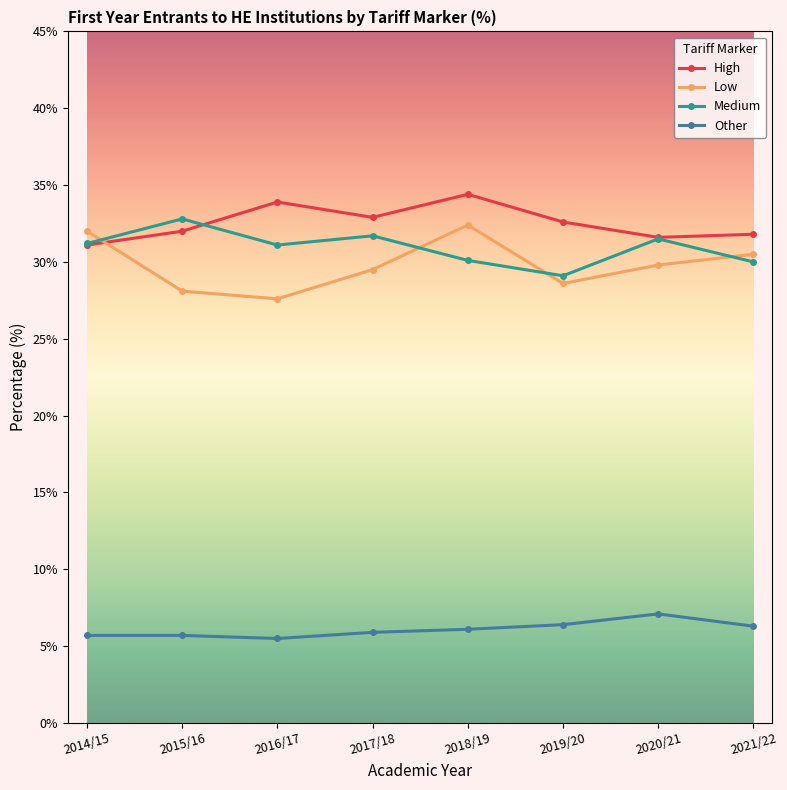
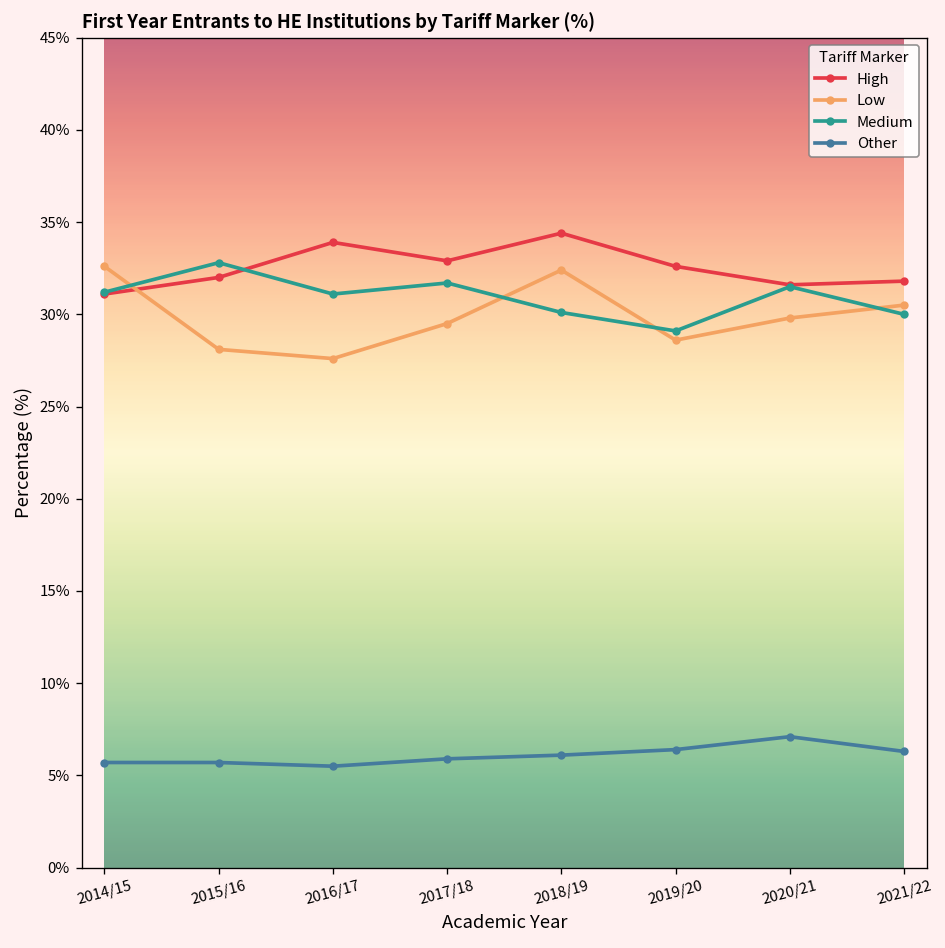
  {
    "High": {
      "2015/16": "32.0%",
      "2016/17": "33.9%",
      "2017/18": "32.9%",
      "2018/19": "34.4%",
      "2019/20": "32.6%",
      "2021/22": "31.8%"
    },
    "Low": {
-     "2014/15": "32.0%",
+     "2014/15": "32.6%",
      "2015/16": "28.1%",
      "2016/17": "27.6%",
      "2017/18": "29.5%",
      "2018/19": "32.4%",
      "2019/20": "28.6%",
      "2020/21": "29.8%",
      "2021/22": "30.5%"
    }
  }
